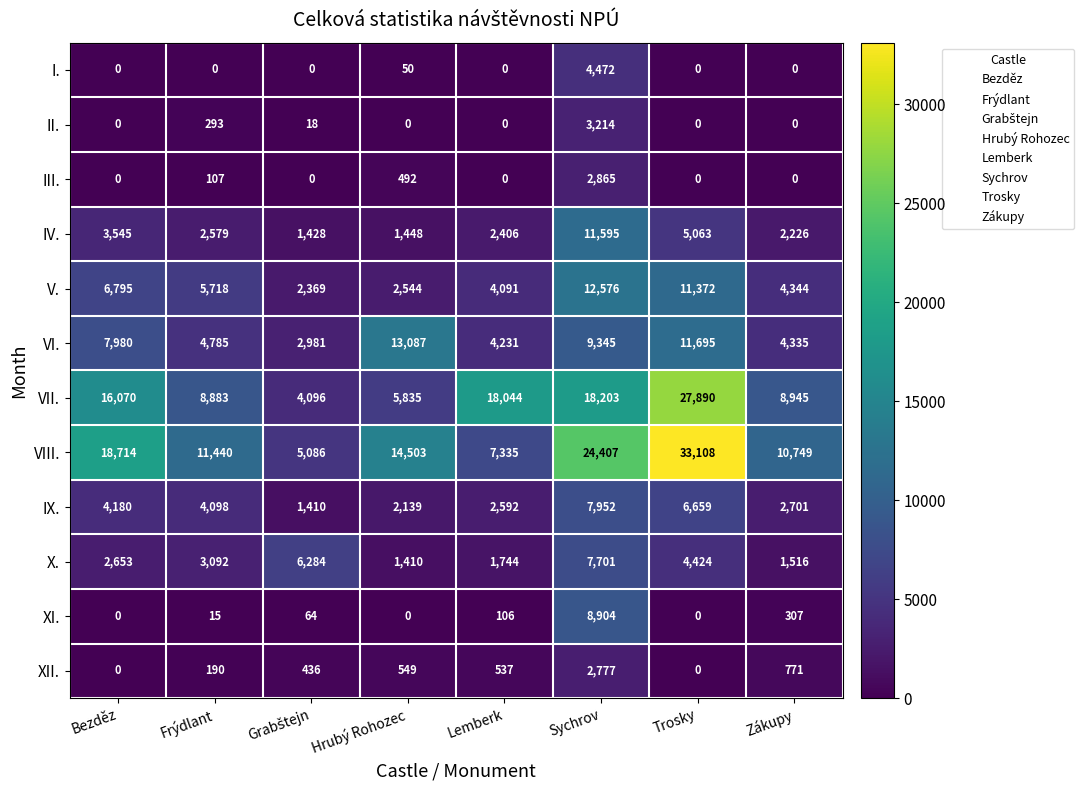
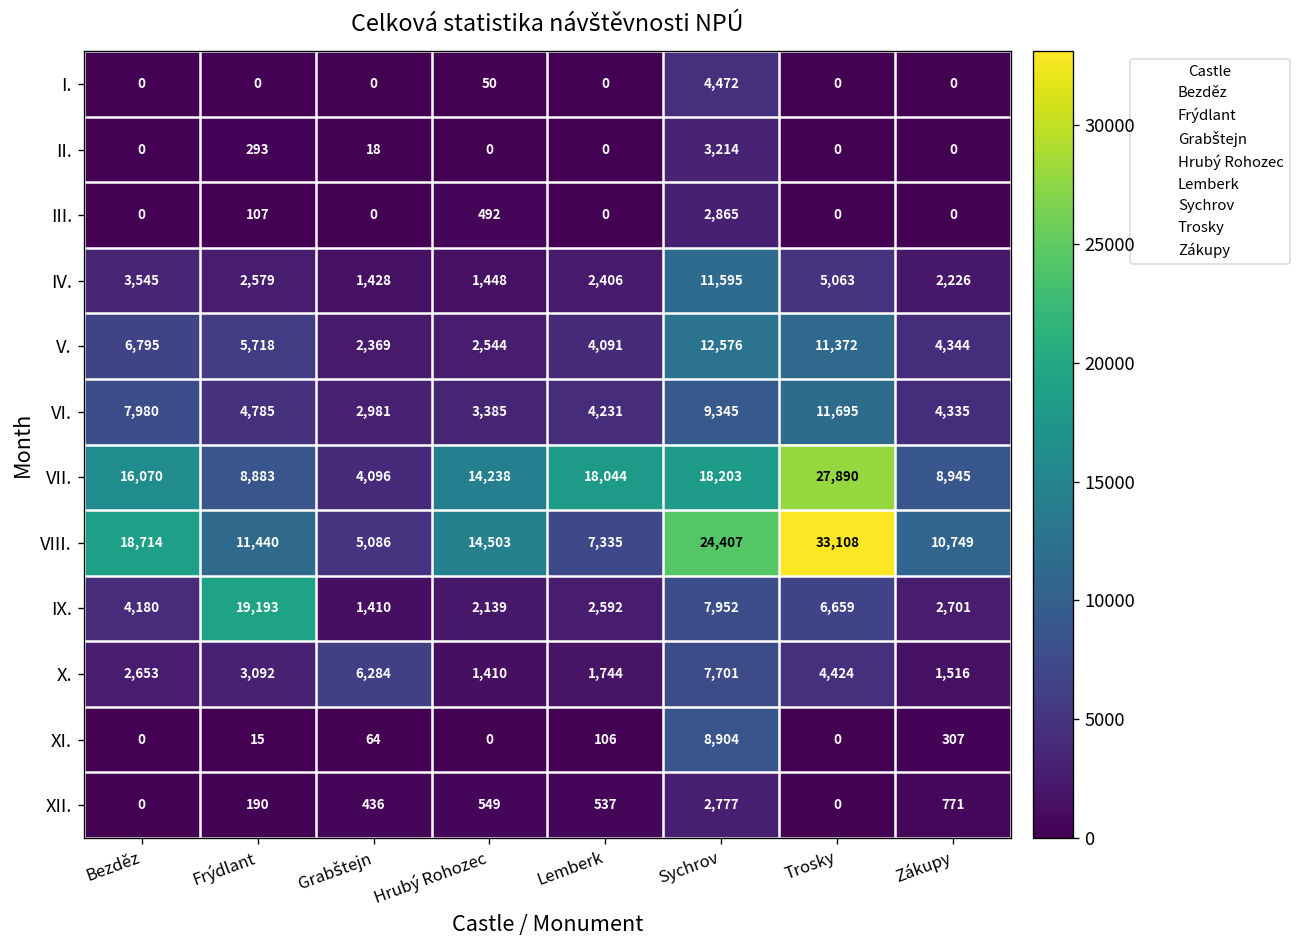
  {
    "I.": {
      "Bezděz": "0",
      "Frýdlant": "0",
      "Grabštejn": "0",
      "Hrubý Rohozec": "50",
      "Lemberk": "0",
      "Sychrov": "4,472",
      "Trosky": "0",
      "Zákupy": "0"
    },
    "II.": {
      "Bezděz": "0",
      "Frýdlant": "293",
      "Grabštejn": "18",
      "Hrubý Rohozec": "0",
      "Lemberk": "0",
      "Sychrov": "3,214",
      "Trosky": "0",
      "Zákupy": "0"
    },
    "III.": {
      "Bezděz": "0",
      "Frýdlant": "107",
      "Grabštejn": "0",
      "Hrubý Rohozec": "492",
      "Lemberk": "0",
      "Sychrov": "2,865",
      "Trosky": "0",
      "Zákupy": "0"
    },
    "IV.": {
      "Bezděz": "3,545",
      "Frýdlant": "2,579",
      "Grabštejn": "1,428",
      "Hrubý Rohozec": "1,448",
      "Lemberk": "2,406",
      "Sychrov": "11,595",
      "Trosky": "5,063",
      "Zákupy": "2,226"
    },
    "V.": {
      "Bezděz": "6,795",
      "Frýdlant": "5,718",
      "Grabštejn": "2,369",
      "Hrubý Rohozec": "2,544",
      "Lemberk": "4,091",
      "Sychrov": "12,576",
      "Trosky": "11,372",
      "Zákupy": "4,344"
    },
    "VI.": {
      "Bezděz": "7,980",
      "Frýdlant": "4,785",
      "Grabštejn": "2,981",
-     "Hrubý Rohozec": "13,087",
+     "Hrubý Rohozec": "3,385",
      "Lemberk": "4,231",
      "Sychrov": "9,345",
      "Trosky": "11,695",
      "Zákupy": "4,335"
    },
    "VII.": {
      "Bezděz": "16,070",
      "Frýdlant": "8,883",
      "Grabštejn": "4,096",
-     "Hrubý Rohozec": "5,835",
+     "Hrubý Rohozec": "14,238",
      "Lemberk": "18,044",
      "Sychrov": "18,203",
      "Trosky": "27,890",
      "Zákupy": "8,945"
    },
    "VIII.": {
      "Bezděz": "18,714",
      "Frýdlant": "11,440",
      "Grabštejn": "5,086",
      "Hrubý Rohozec": "14,503",
      "Lemberk": "7,335",
      "Sychrov": "24,407",
      "Trosky": "33,108",
      "Zákupy": "10,749"
    },
    "IX.": {
      "Bezděz": "4,180",
-     "Frýdlant": "4,098",
+     "Frýdlant": "19,193",
      "Grabštejn": "1,410",
      "Hrubý Rohozec": "2,139",
      "Lemberk": "2,592",
      "Sychrov": "7,952",
      "Trosky": "6,659",
      "Zákupy": "2,701"
    },
    "X.": {
      "Bezděz": "2,653",
      "Frýdlant": "3,092",
      "Grabštejn": "6,284",
      "Hrubý Rohozec": "1,410",
      "Lemberk": "1,744",
      "Sychrov": "7,701",
      "Trosky": "4,424",
      "Zákupy": "1,516"
    },
    "XI.": {
      "Bezděz": "0",
      "Frýdlant": "15",
      "Grabštejn": "64",
      "Hrubý Rohozec": "0",
      "Lemberk": "106",
      "Sychrov": "8,904",
      "Trosky": "0",
      "Zákupy": "307"
    },
    "XII.": {
      "Bezděz": "0",
      "Frýdlant": "190",
      "Grabštejn": "436",
      "Hrubý Rohozec": "549",
      "Lemberk": "537",
      "Sychrov": "2,777",
      "Trosky": "0",
      "Zákupy": "771"
    }
  }
